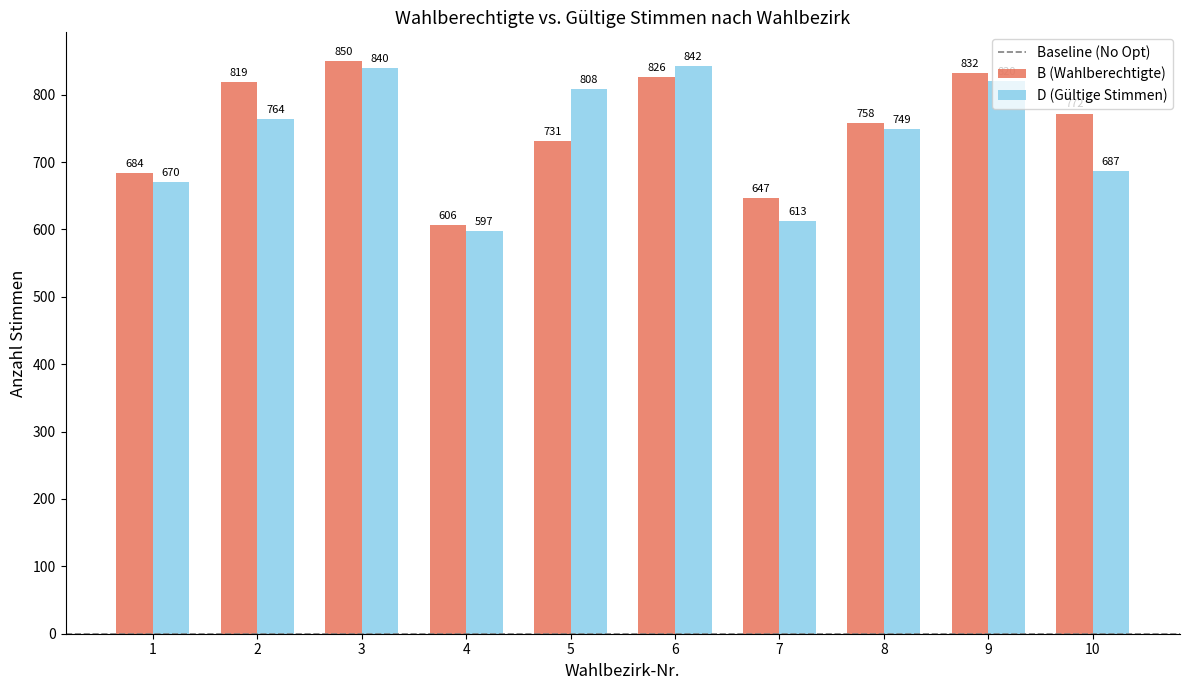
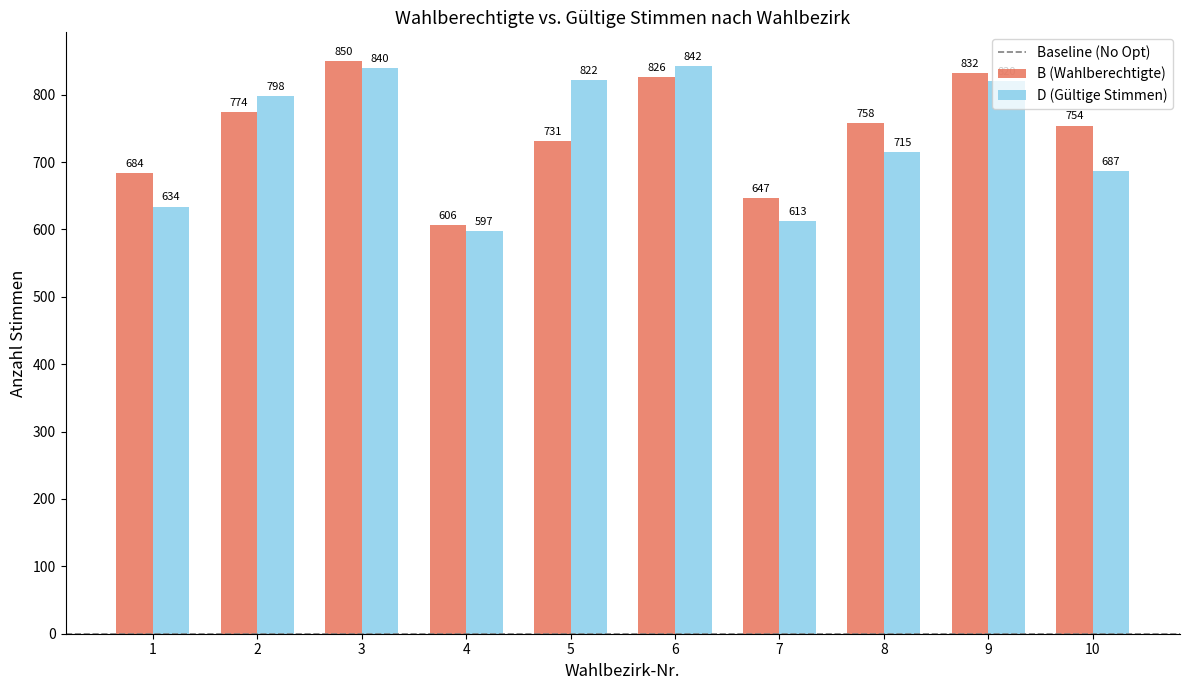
  {
    "B (Wahlberechtigte)": {
      "1": 684,
-     "2": 819,
+     "2": 774,
      "3": 850,
      "4": 606,
      "5": 731,
      "6": 826,
      "7": 647,
      "8": 758,
      "9": 832,
-     "10": 770
+     "10": 750
    },
    "D (Gültige Stimmen)": {
-     "1": 670,
-     "2": 764,
+     "1": 634,
+     "2": 798,
      "3": 840,
      "4": 597,
-     "5": 808,
+     "5": 822,
      "6": 842,
      "7": 613,
-     "8": 749,
+     "8": 715,
      "10": 687
    }
  }
